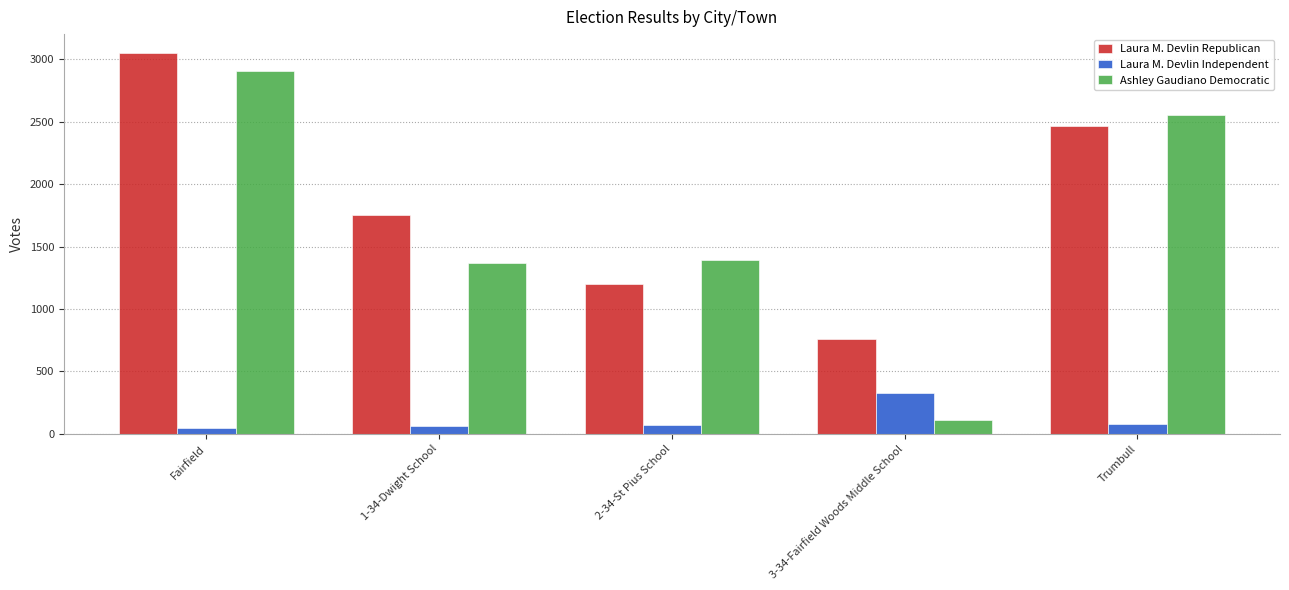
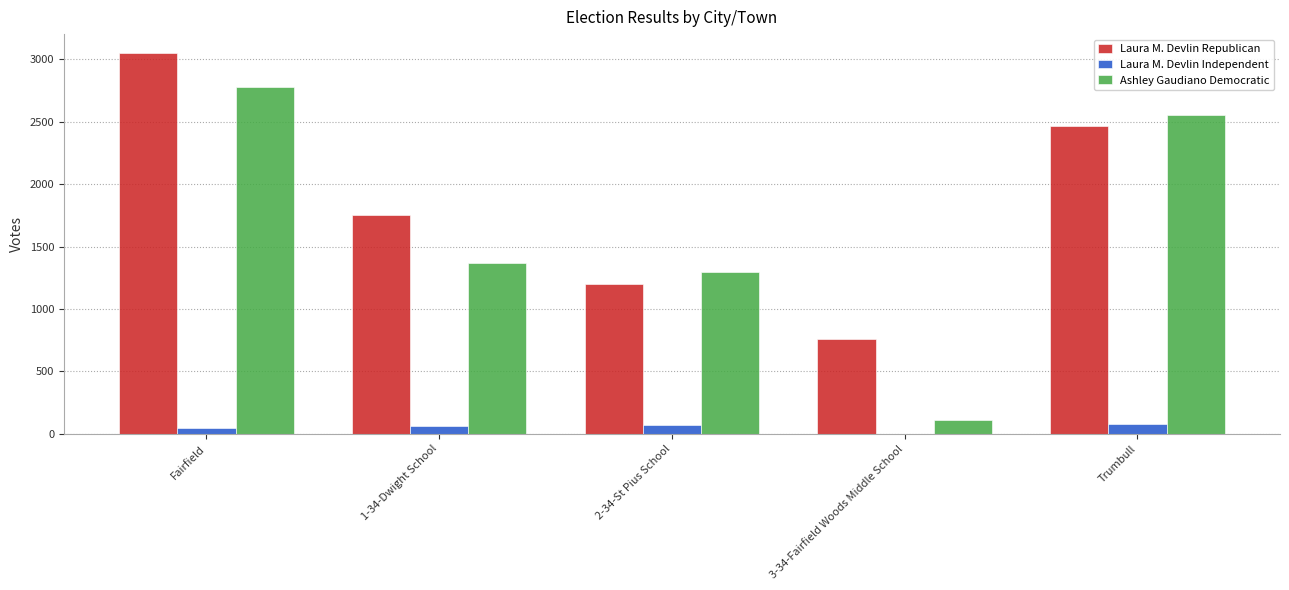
  {
    "Laura M. Devlin Republican": {
      "Fairfield": 3050,
      "1-34-Dwight School": 1750,
      "2-34-St Pius School": 1200,
      "3-34-Fairfield Woods Middle School": 760,
      "Trumbull": 2470
    },
    "Laura M. Devlin Independent": {
      "Fairfield": 40,
      "1-34-Dwight School": 60,
      "2-34-St Pius School": 70,
-     "3-34-Fairfield Woods Middle School": 330,
+     "3-34-Fairfield Woods Middle School": 0,
      "Trumbull": 80
    },
    "Ashley Gaudiano Democratic": {
-     "Fairfield": 2900,
+     "Fairfield": 2780,
      "1-34-Dwight School": 1370,
-     "2-34-St Pius School": 1400,
+     "2-34-St Pius School": 1290,
      "3-34-Fairfield Woods Middle School": 110,
      "Trumbull": 2560
    }
  }
